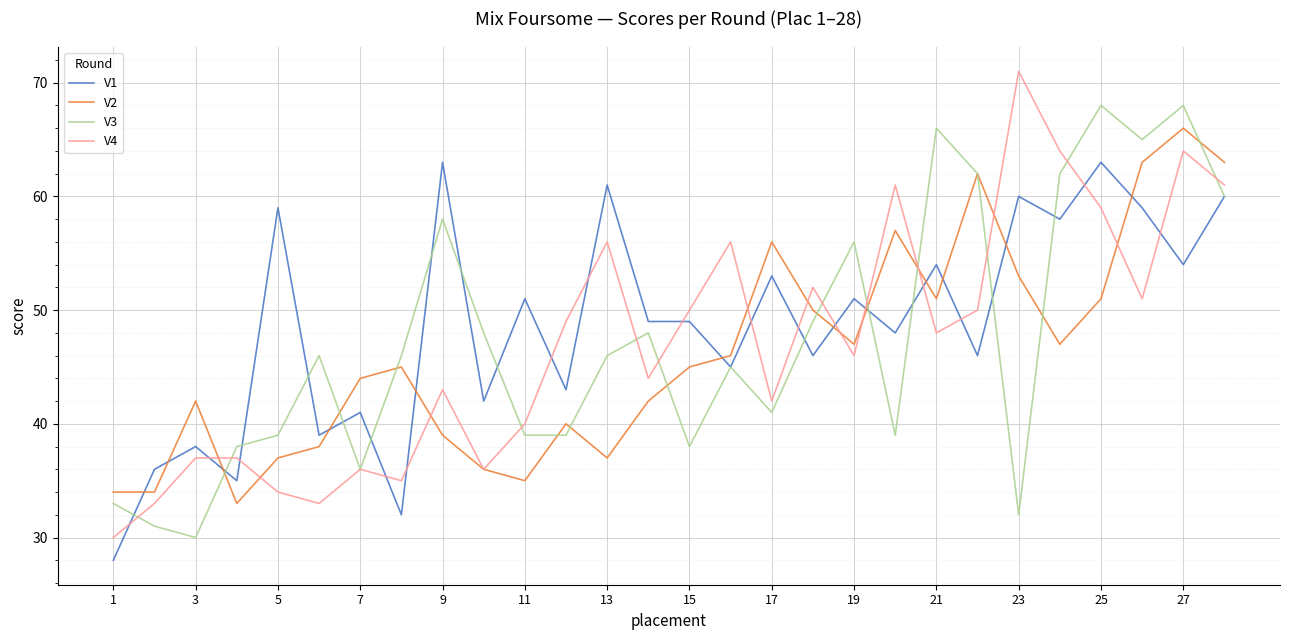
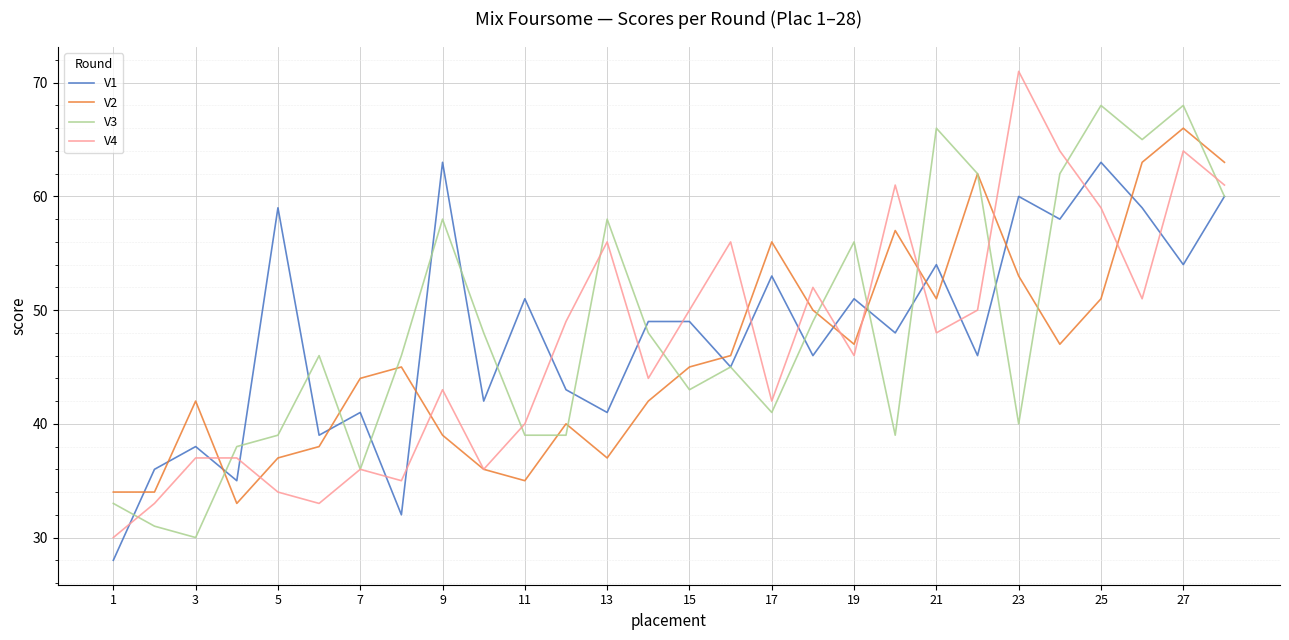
  {
    "V1": {
      "1": 28,
      "3": 38,
      "5": 59,
      "7": 41,
      "9": 63,
      "11": 51,
-     "13": 61,
+     "13": 41,
      "15": 49,
      "17": 53,
      "19": 51,
      "21": 54,
      "23": 60,
      "25": 63,
      "27": 54
    },
    "V2": {
      "1": 34,
      "3": 42,
      "5": 37,
      "7": 44,
      "9": 39,
      "11": 35,
      "13": 37,
      "15": 45,
      "17": 56,
      "19": 47,
      "21": 51,
      "23": 53,
      "25": 51,
      "27": 66
    },
    "V3": {
      "1": 33,
      "3": 30,
      "5": 39,
      "9": 58,
      "11": 39,
-     "13": 46,
-     "15": 38,
+     "13": 58,
+     "15": 43,
      "17": 41,
      "19": 56,
      "21": 66,
-     "23": 32,
+     "23": 40,
      "25": 68,
      "27": 68
    },
    "V4": {
      "1": 30,
      "3": 37,
      "5": 34,
      "9": 43,
      "11": 40,
      "13": 56,
      "15": 50,
      "17": 42,
      "19": 46,
      "21": 48,
      "23": 71,
      "25": 59,
      "27": 64
    }
  }
